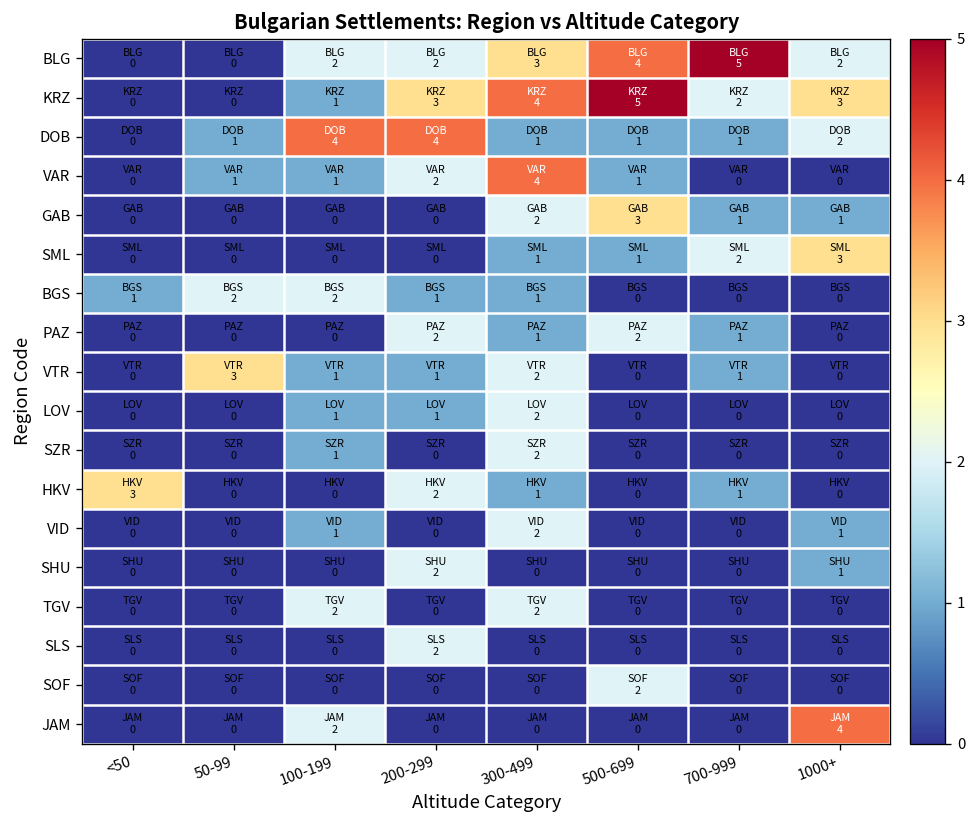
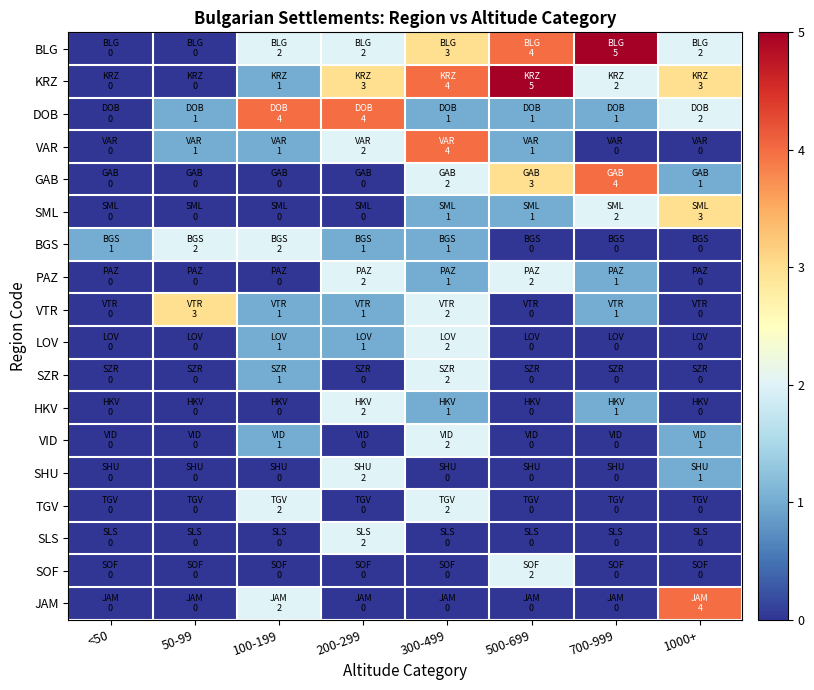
  {
    "BLG": {
      "<50": 0,
      "50-99": 0,
      "100-199": 2,
      "200-299": 2,
      "300-499": 3,
      "500-699": 4,
      "700-999": 5,
      "1000+": 2
    },
    "KRZ": {
      "<50": 0,
      "50-99": 0,
      "100-199": 1,
      "200-299": 3,
      "300-499": 4,
      "500-699": 5,
      "700-999": 2,
      "1000+": 3
    },
    "DOB": {
      "<50": 0,
      "50-99": 1,
      "100-199": 4,
      "200-299": 4,
      "300-499": 1,
      "500-699": 1,
      "700-999": 1,
      "1000+": 2
    },
    "VAR": {
      "<50": 0,
      "50-99": 1,
      "100-199": 1,
      "200-299": 2,
      "300-499": 4,
      "500-699": 1,
      "700-999": 0,
      "1000+": 0
    },
    "GAB": {
      "<50": 0,
      "50-99": 0,
      "100-199": 0,
      "200-299": 0,
      "300-499": 2,
      "500-699": 3,
-     "700-999": 1,
+     "700-999": 4,
      "1000+": 1
    },
    "SML": {
      "<50": 0,
      "50-99": 0,
      "100-199": 0,
      "200-299": 0,
      "300-499": 1,
      "500-699": 1,
      "700-999": 2,
      "1000+": 3
    },
    "BGS": {
      "<50": 1,
      "50-99": 2,
      "100-199": 2,
      "200-299": 1,
      "300-499": 1,
      "500-699": 0,
      "700-999": 0,
      "1000+": 0
    },
    "PAZ": {
      "<50": 0,
      "50-99": 0,
      "100-199": 0,
      "200-299": 2,
      "300-499": 1,
      "500-699": 2,
      "700-999": 1,
      "1000+": 0
    },
    "VTR": {
      "<50": 0,
      "50-99": 3,
      "100-199": 1,
      "200-299": 1,
      "300-499": 2,
      "500-699": 0,
      "700-999": 1,
      "1000+": 0
    },
    "LOV": {
      "<50": 0,
      "50-99": 0,
      "100-199": 1,
      "200-299": 1,
      "300-499": 2,
      "500-699": 0,
      "700-999": 0,
      "1000+": 0
    },
    "SZR": {
      "<50": 0,
      "50-99": 0,
      "100-199": 1,
      "200-299": 0,
      "300-499": 2,
      "500-699": 0,
      "700-999": 0,
      "1000+": 0
    },
    "HKV": {
-     "<50": 3,
+     "<50": 0,
      "50-99": 0,
      "100-199": 0,
      "200-299": 2,
      "300-499": 1,
      "500-699": 0,
      "700-999": 1,
      "1000+": 0
    },
    "VID": {
      "<50": 0,
      "50-99": 0,
      "100-199": 1,
      "200-299": 0,
      "300-499": 2,
      "500-699": 0,
      "700-999": 0,
      "1000+": 1
    },
    "SHU": {
      "<50": 0,
      "50-99": 0,
      "100-199": 0,
      "200-299": 2,
      "300-499": 0,
      "500-699": 0,
      "700-999": 0,
      "1000+": 1
    },
    "TGV": {
      "<50": 0,
      "50-99": 0,
      "100-199": 2,
      "200-299": 0,
      "300-499": 2,
      "500-699": 0,
      "700-999": 0,
      "1000+": 0
    },
    "SLS": {
      "<50": 0,
      "50-99": 0,
      "100-199": 0,
      "200-299": 2,
      "300-499": 0,
      "500-699": 0,
      "700-999": 0,
      "1000+": 0
    },
    "SOF": {
      "<50": 0,
      "50-99": 0,
      "100-199": 0,
      "200-299": 0,
      "300-499": 0,
      "500-699": 2,
      "700-999": 0,
      "1000+": 0
    },
    "JAM": {
      "<50": 0,
      "50-99": 0,
      "100-199": 2,
      "200-299": 0,
      "300-499": 0,
      "500-699": 0,
      "700-999": 0,
      "1000+": 4
    }
  }
